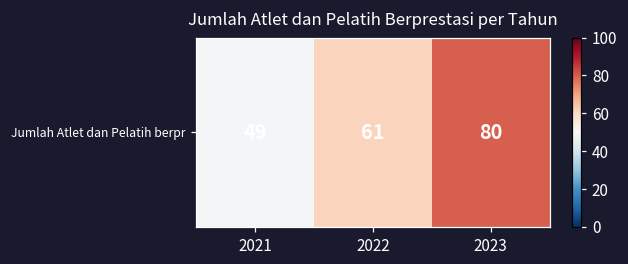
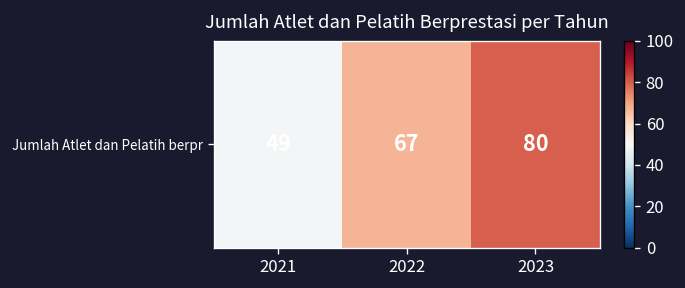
  {
    "Jumlah Atlet dan Pelatih berpr": {
-     "2022": 61,
+     "2022": 67,
      "2023": 80
    }
  }
